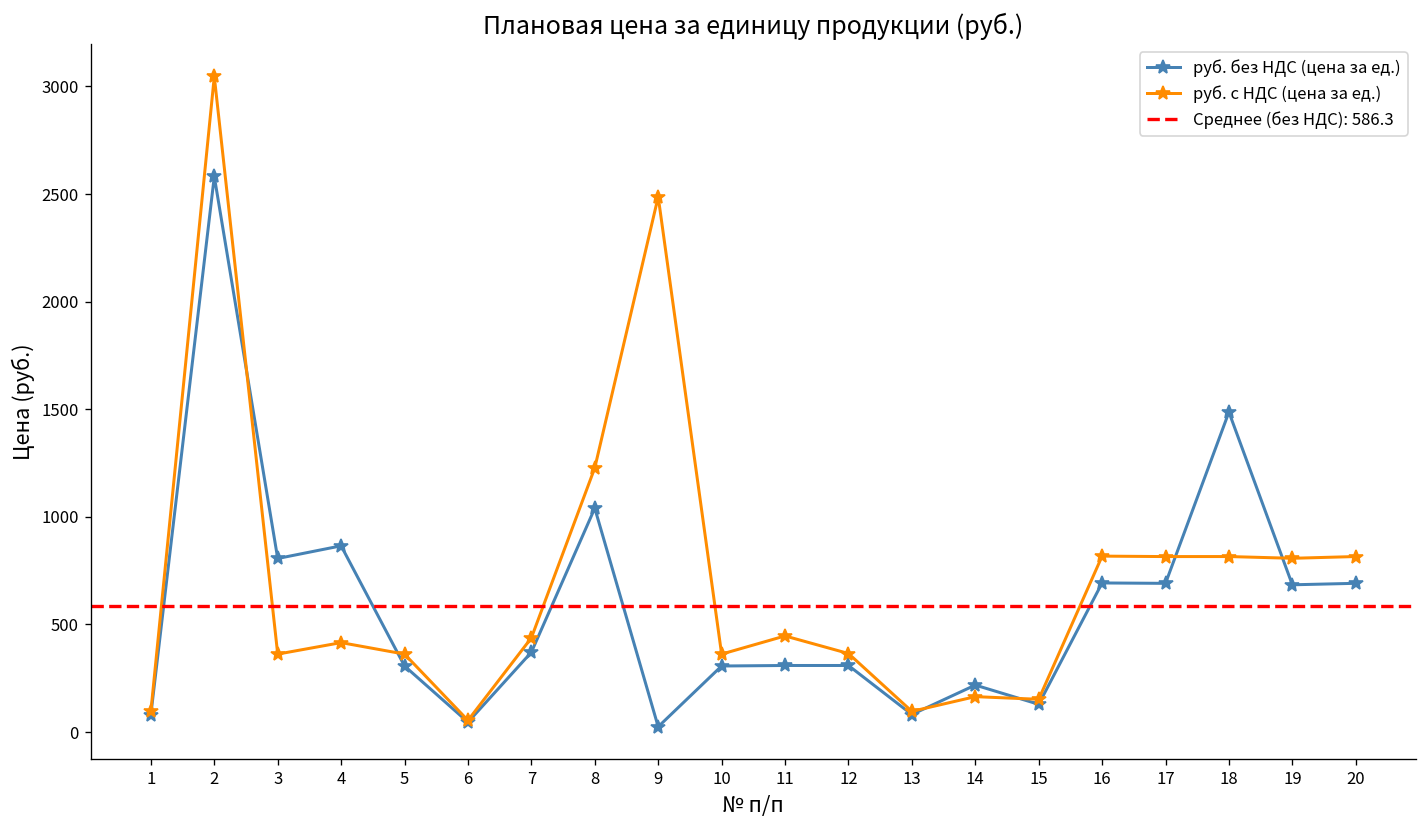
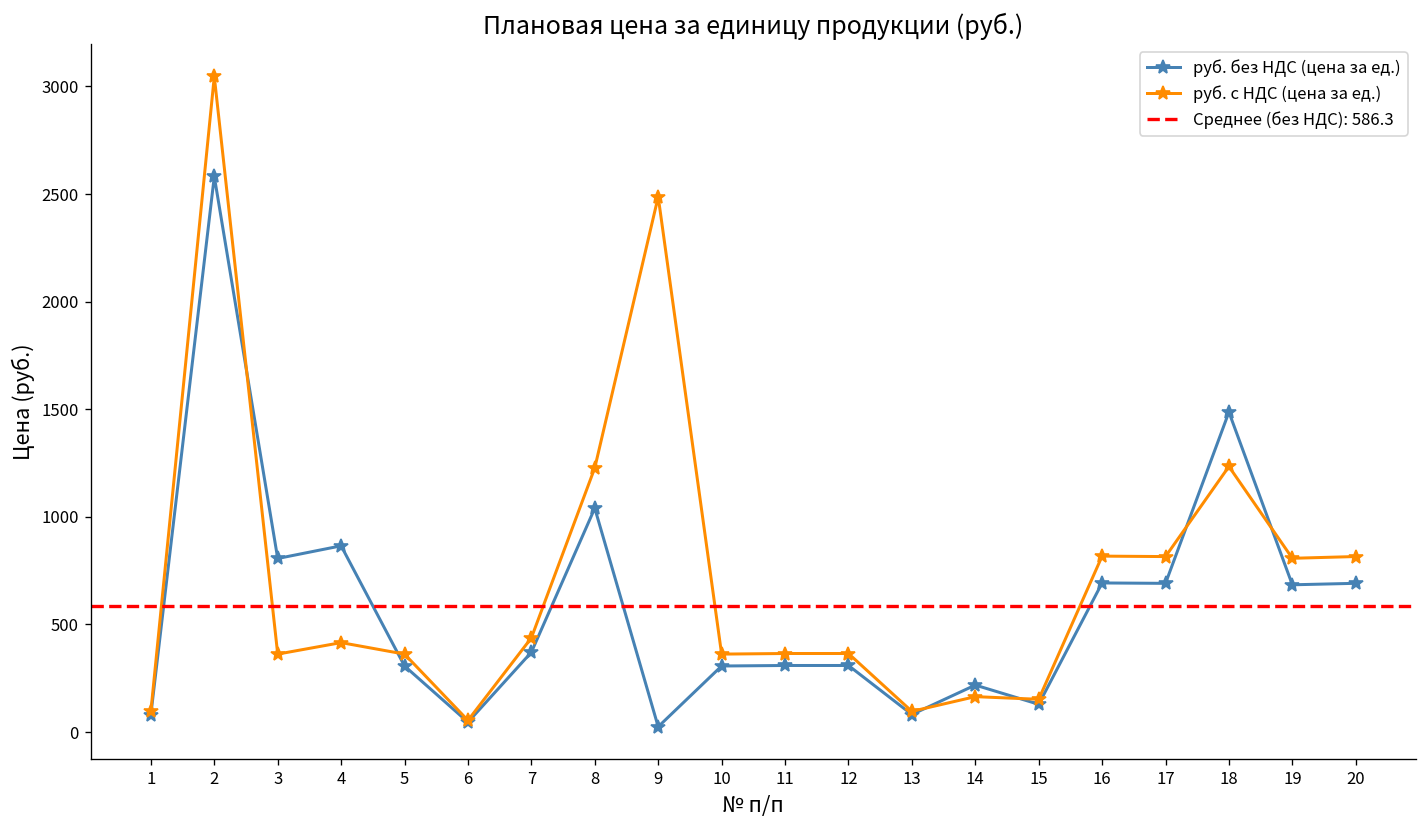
  {
    "руб. без НДС (цена за ед.)": {
      "1": 80,
      "2": 2580,
      "3": 810,
      "4": 870,
      "5": 310,
      "7": 370,
      "8": 1040,
      "9": 20,
      "10": 310,
      "11": 310,
      "12": 310,
      "13": 80,
      "14": 220,
      "15": 130,
      "16": 690,
      "17": 690,
      "18": 1490,
      "19": 680,
      "20": 690
    },
    "руб. с НДС (цена за ед.)": {
      "1": 100,
      "2": 3050,
      "3": 360,
      "4": 420,
      "5": 360,
      "7": 440,
      "8": 1230,
      "9": 2490,
      "10": 360,
-     "11": 450,
+     "11": 370,
      "12": 370,
      "13": 100,
      "14": 160,
      "15": 150,
      "16": 820,
      "17": 820,
-     "18": 820,
+     "18": 1230,
      "19": 810,
      "20": 820
    }
  }
